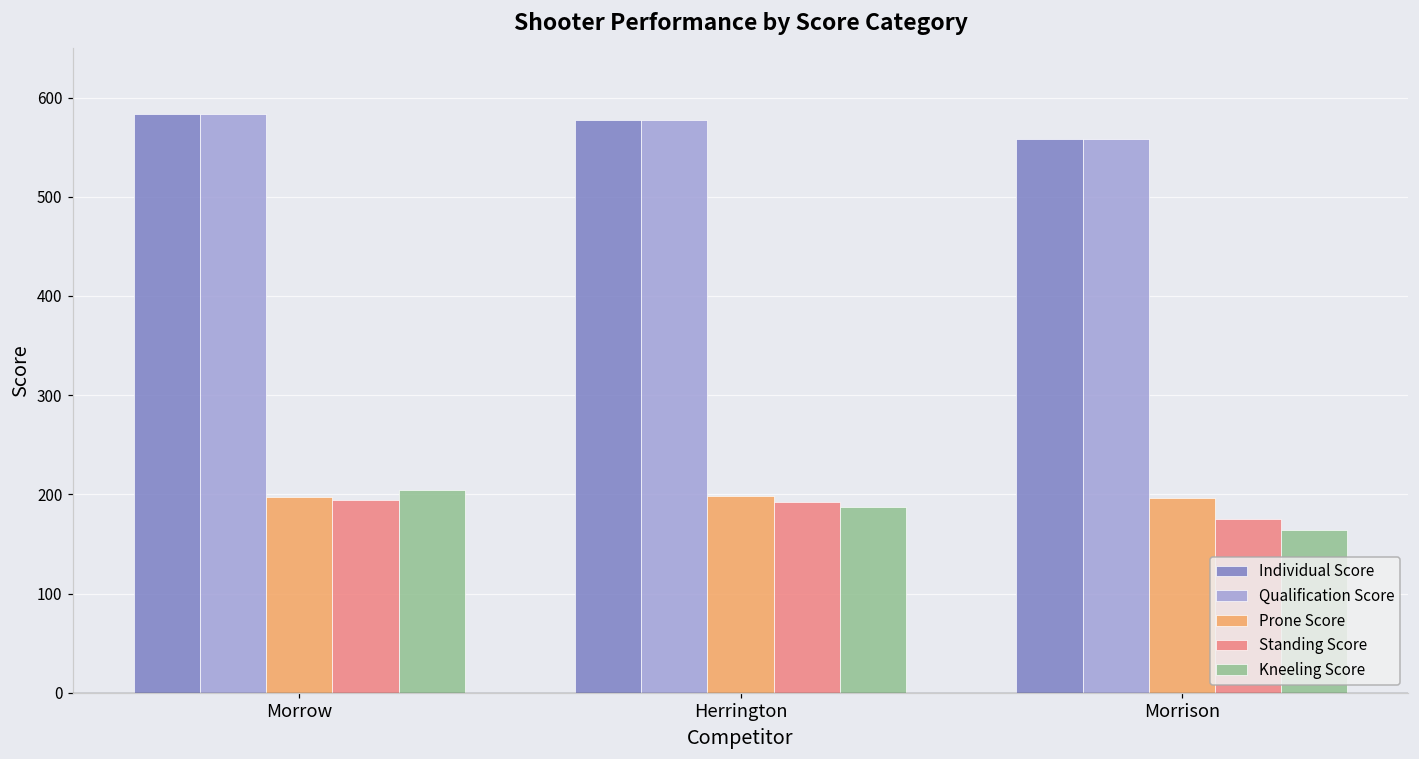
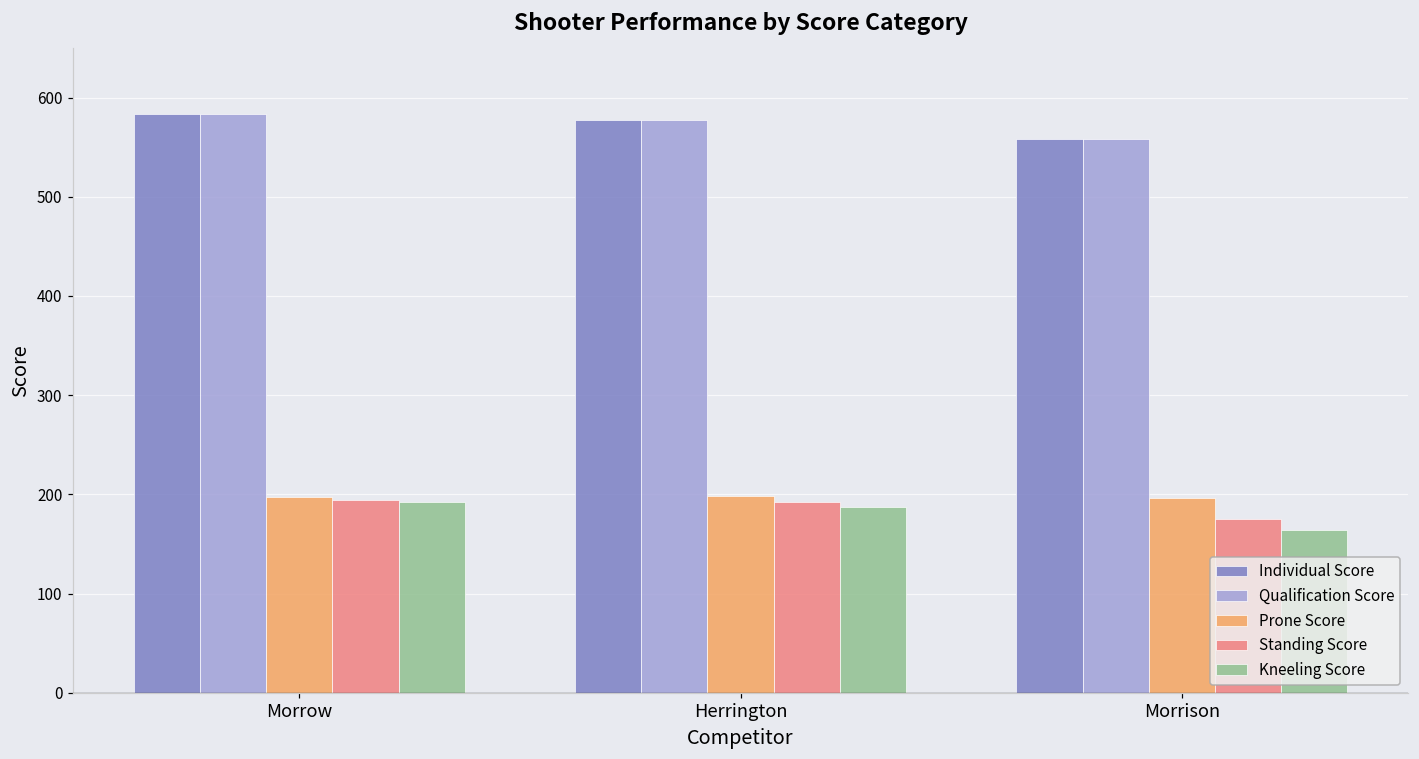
  {
    "Kneeling Score": {
-     "Morrow": 200,
+     "Morrow": 190,
      "Herrington": 190,
      "Morrison": 160
    }
  }
